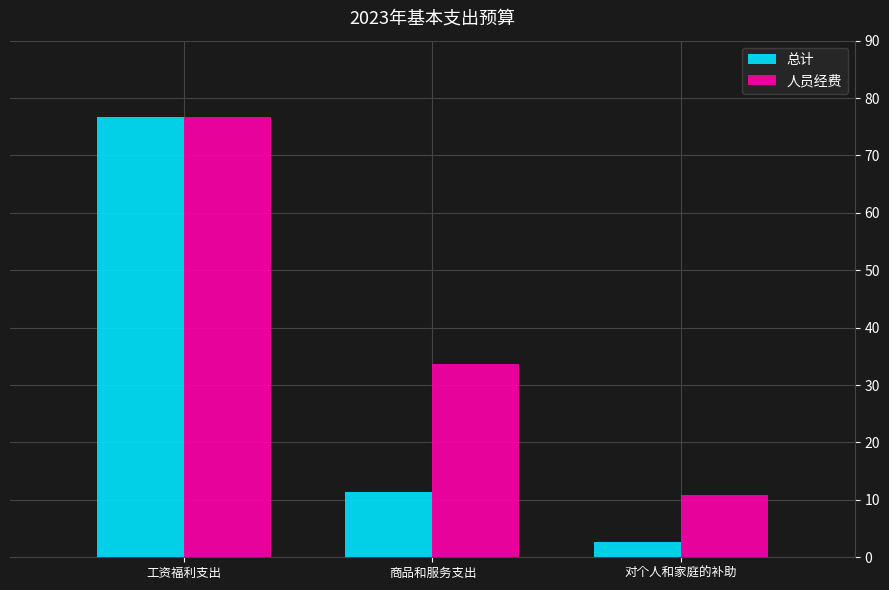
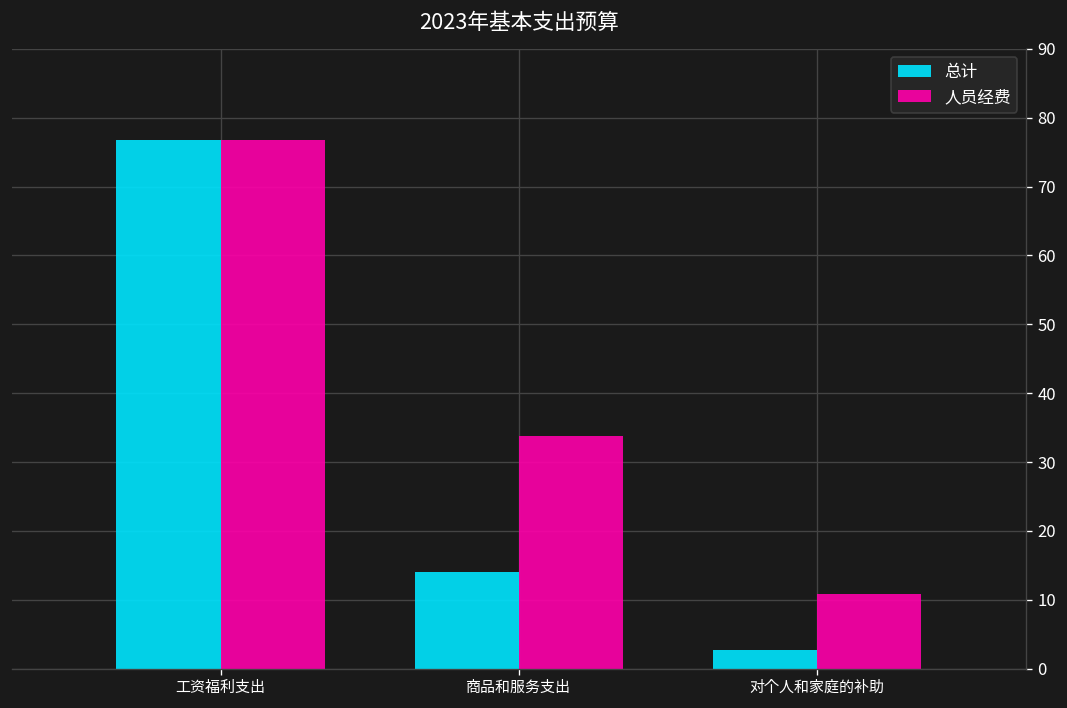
  {
    "总计": {
      "工资福利支出": 77,
-     "商品和服务支出": 11,
+     "商品和服务支出": 14,
      "对个人和家庭的补助": 3
    },
    "人员经费": {
      "工资福利支出": 77,
      "商品和服务支出": 34,
      "对个人和家庭的补助": 11
    }
  }
